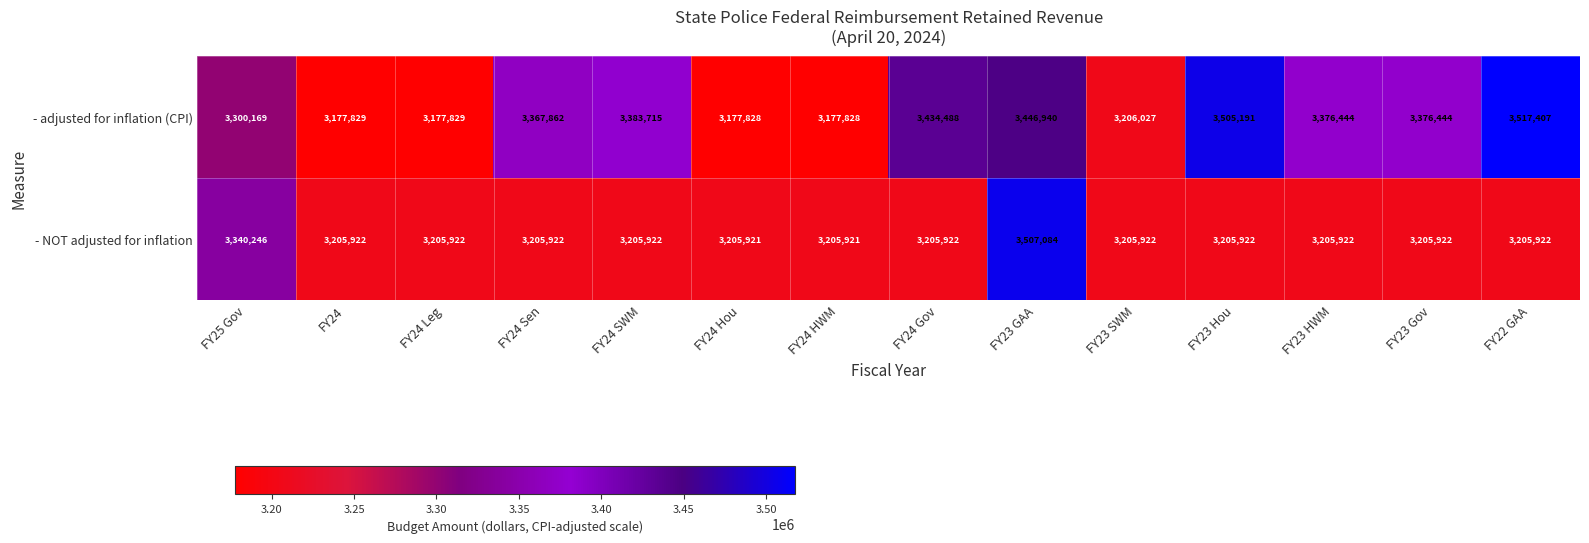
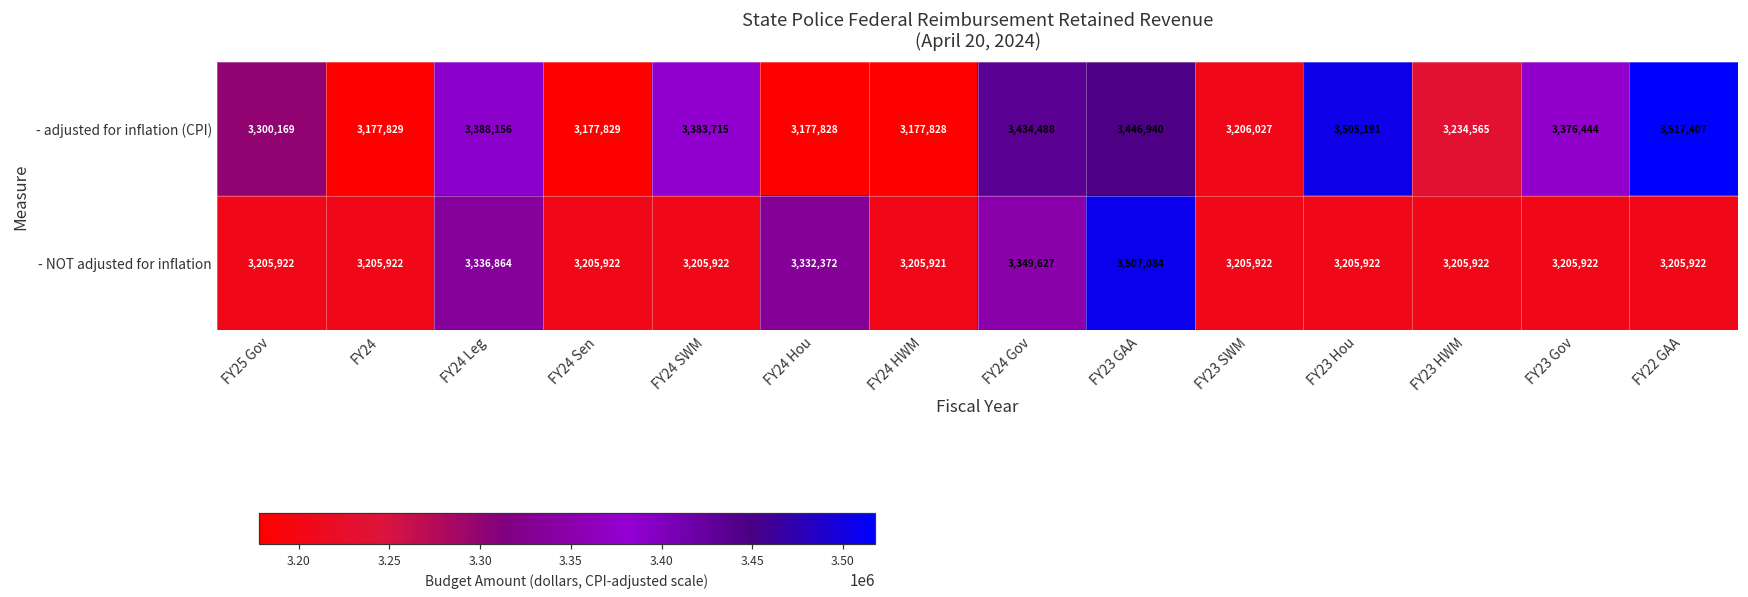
  {
    "- adjusted for inflation (CPI)": {
      "FY25 Gov": "3,300,169",
      "FY24": "3,177,829",
-     "FY24 Leg": "3,177,829",
-     "FY24 Sen": "3,367,862",
+     "FY24 Leg": "3,388,156",
+     "FY24 Sen": "3,177,829",
      "FY24 SWM": "3,383,715",
      "FY24 Hou": "3,177,828",
      "FY24 HWM": "3,177,828",
      "FY24 Gov": "3,434,488",
      "FY23 GAA": "3,446,940",
      "FY23 SWM": "3,206,027",
      "FY23 Hou": "3,505,191",
-     "FY23 HWM": "3,376,444",
+     "FY23 HWM": "3,234,565",
      "FY23 Gov": "3,376,444",
      "FY22 GAA": "3,517,407"
    },
    "- NOT adjusted for inflation": {
-     "FY25 Gov": "3,340,246",
+     "FY25 Gov": "3,205,922",
      "FY24": "3,205,922",
-     "FY24 Leg": "3,205,922",
+     "FY24 Leg": "3,336,864",
      "FY24 Sen": "3,205,922",
      "FY24 SWM": "3,205,922",
-     "FY24 Hou": "3,205,921",
+     "FY24 Hou": "3,332,372",
      "FY24 HWM": "3,205,921",
-     "FY24 Gov": "3,205,922",
+     "FY24 Gov": "3,349,627",
      "FY23 GAA": "3,507,084",
      "FY23 SWM": "3,205,922",
      "FY23 Hou": "3,205,922",
      "FY23 HWM": "3,205,922",
      "FY23 Gov": "3,205,922",
      "FY22 GAA": "3,205,922"
    }
  }
